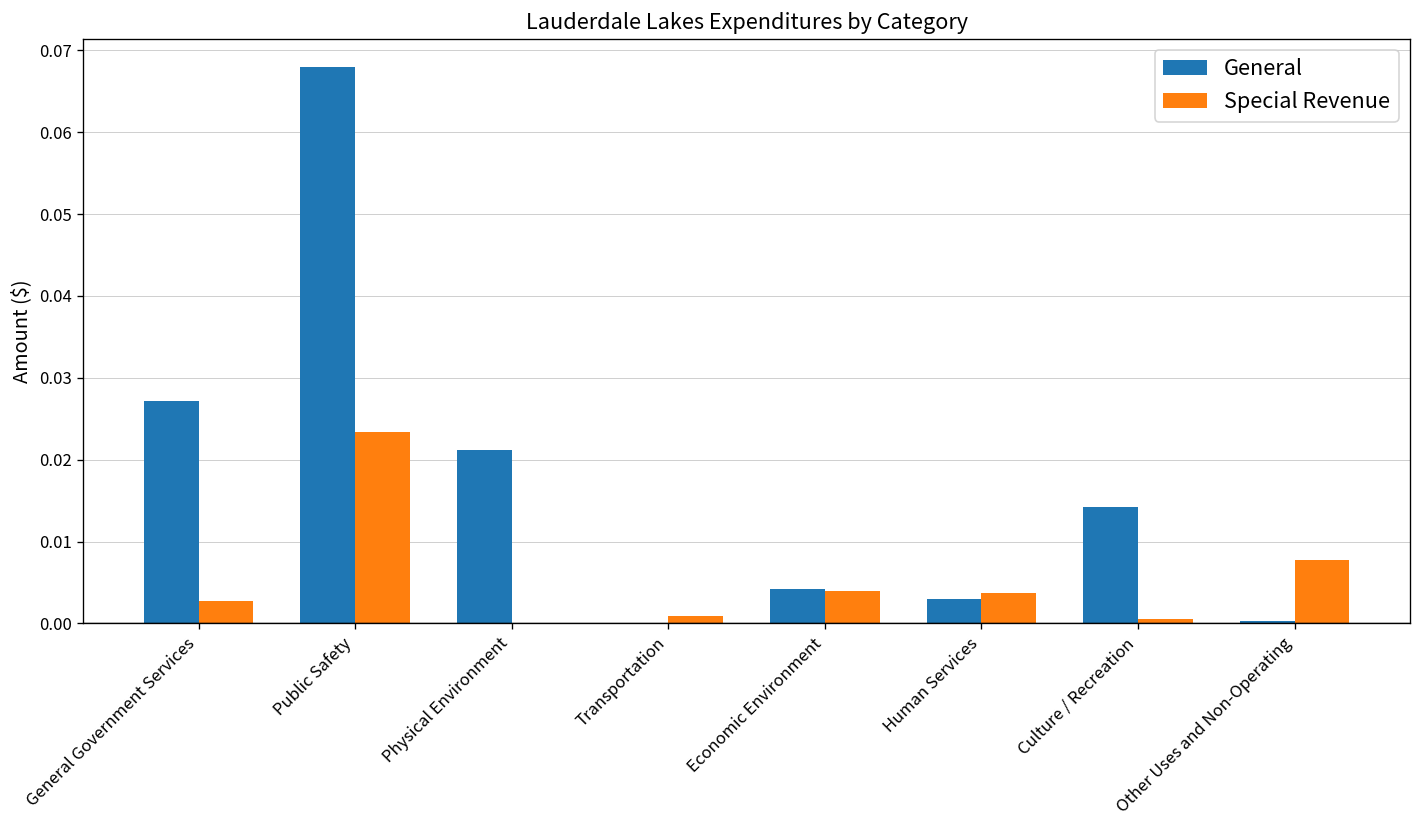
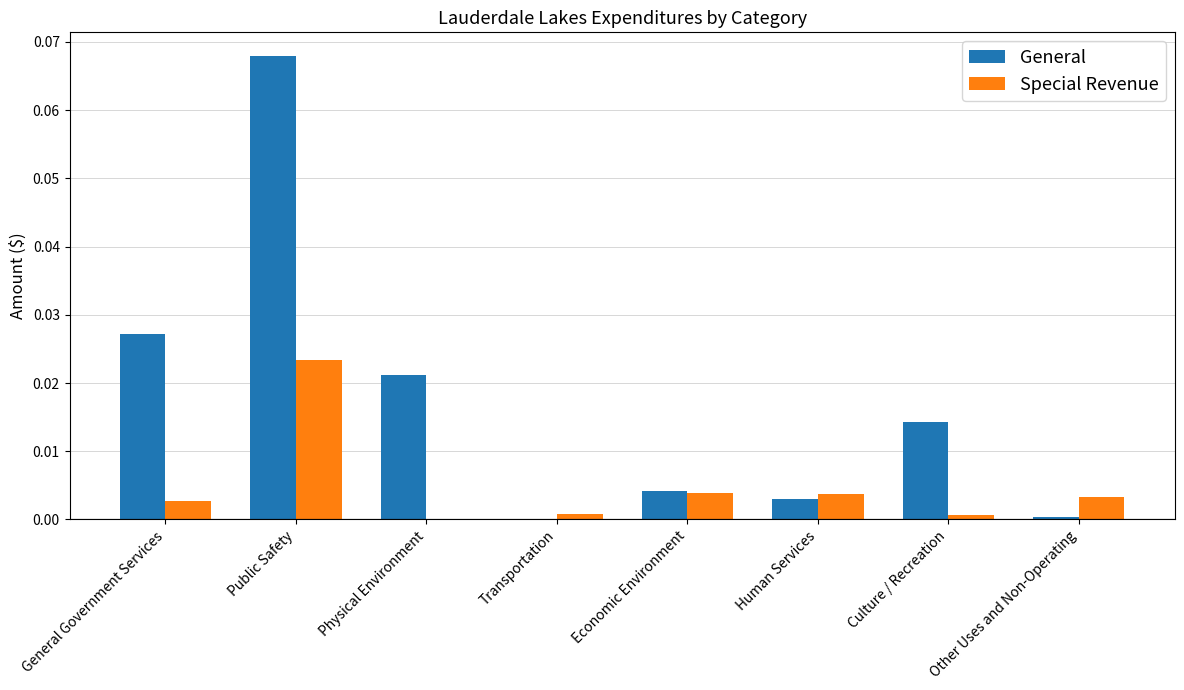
  {
    "General": {
      "General Government Services": 0.027,
      "Public Safety": 0.068,
      "Physical Environment": 0.021,
      "Transportation": 0.000,
      "Economic Environment": 0.004,
      "Human Services": 0.003,
      "Culture / Recreation": 0.014
    },
    "Special Revenue": {
      "General Government Services": 0.003,
      "Public Safety": 0.023,
      "Physical Environment": 0.000,
      "Transportation": 0.001,
      "Economic Environment": 0.004,
      "Human Services": 0.004,
      "Culture / Recreation": 0.001,
-     "Other Uses and Non-Operating": 0.008
+     "Other Uses and Non-Operating": 0.003
    }
  }
